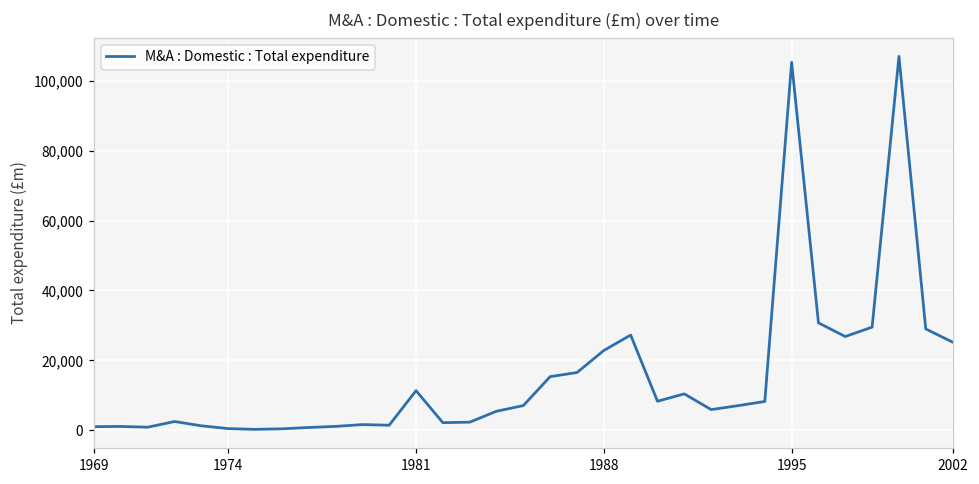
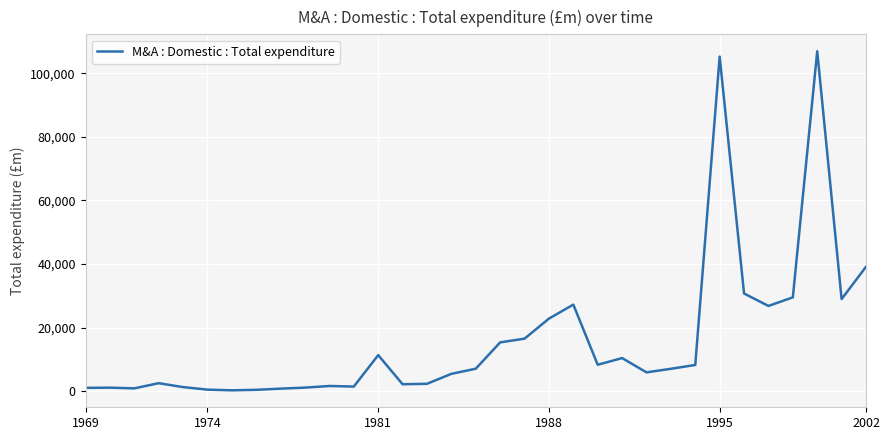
  {
    "1969": "1,000",
    "1974": "1,000",
    "1981": "11,000",
    "1988": "23,000",
    "1995": "105,000",
-   "2002": "25,000"
+   "2002": "39,000"
  }
